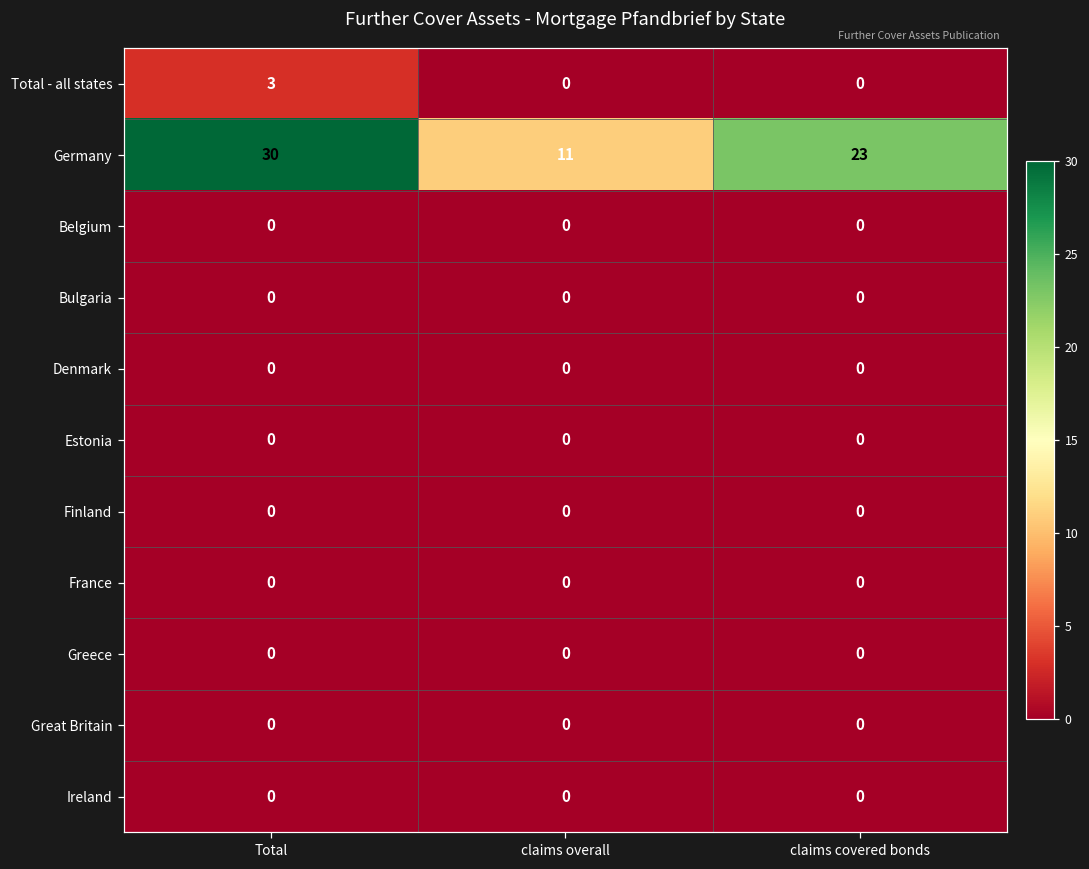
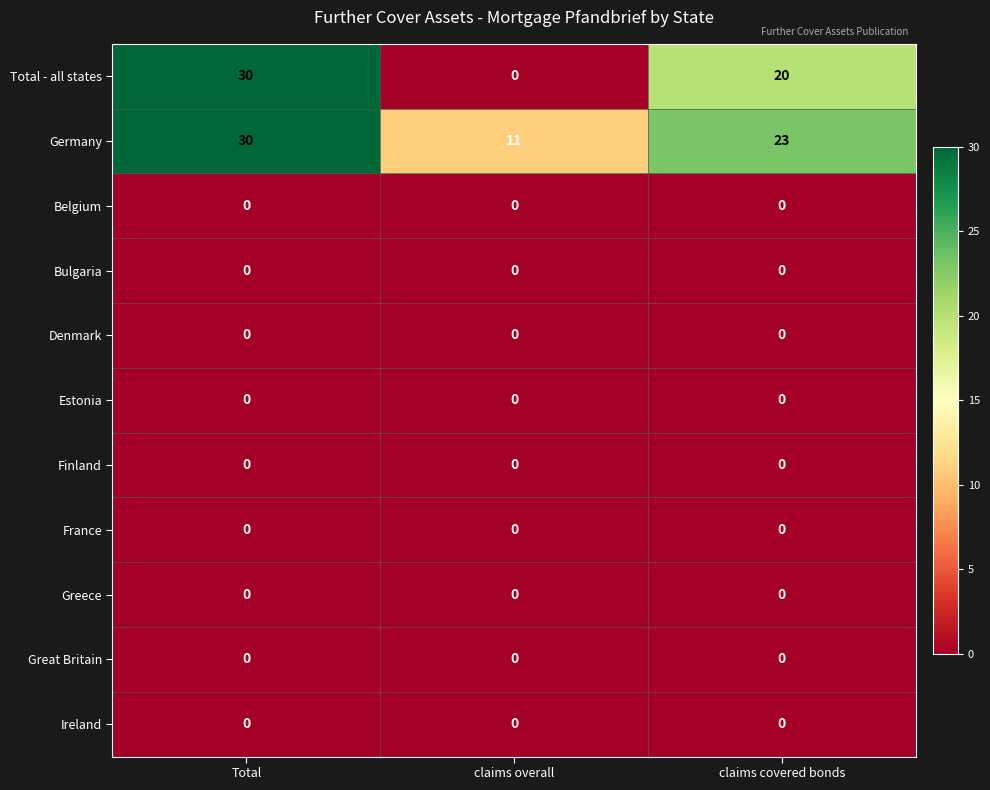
  {
    "Total - all states": {
-     "Total": 3,
+     "Total": 30,
      "claims overall": 0,
-     "claims covered bonds": 0
+     "claims covered bonds": 20
    },
    "Germany": {
      "Total": 30,
      "claims overall": 11,
      "claims covered bonds": 23
    },
    "Belgium": {
      "Total": 0,
      "claims overall": 0,
      "claims covered bonds": 0
    },
    "Bulgaria": {
      "Total": 0,
      "claims overall": 0,
      "claims covered bonds": 0
    },
    "Denmark": {
      "Total": 0,
      "claims overall": 0,
      "claims covered bonds": 0
    },
    "Estonia": {
      "Total": 0,
      "claims overall": 0,
      "claims covered bonds": 0
    },
    "Finland": {
      "Total": 0,
      "claims overall": 0,
      "claims covered bonds": 0
    },
    "France": {
      "Total": 0,
      "claims overall": 0,
      "claims covered bonds": 0
    },
    "Greece": {
      "Total": 0,
      "claims overall": 0,
      "claims covered bonds": 0
    },
    "Great Britain": {
      "Total": 0,
      "claims overall": 0,
      "claims covered bonds": 0
    },
    "Ireland": {
      "Total": 0,
      "claims overall": 0,
      "claims covered bonds": 0
    }
  }
